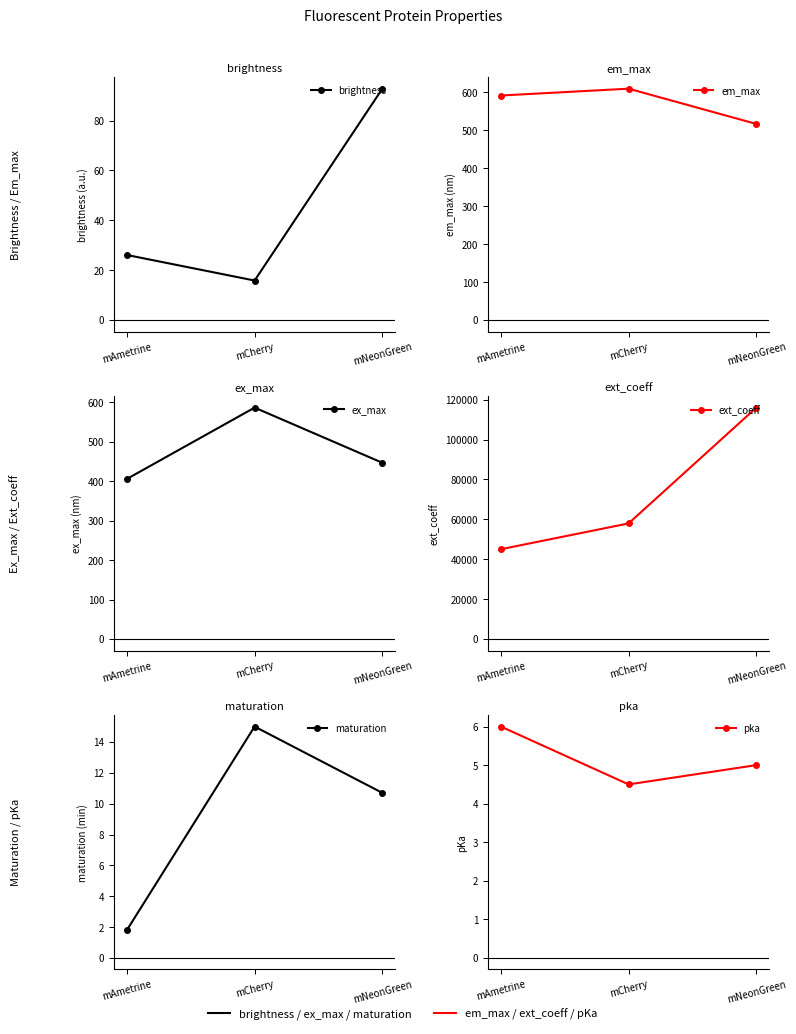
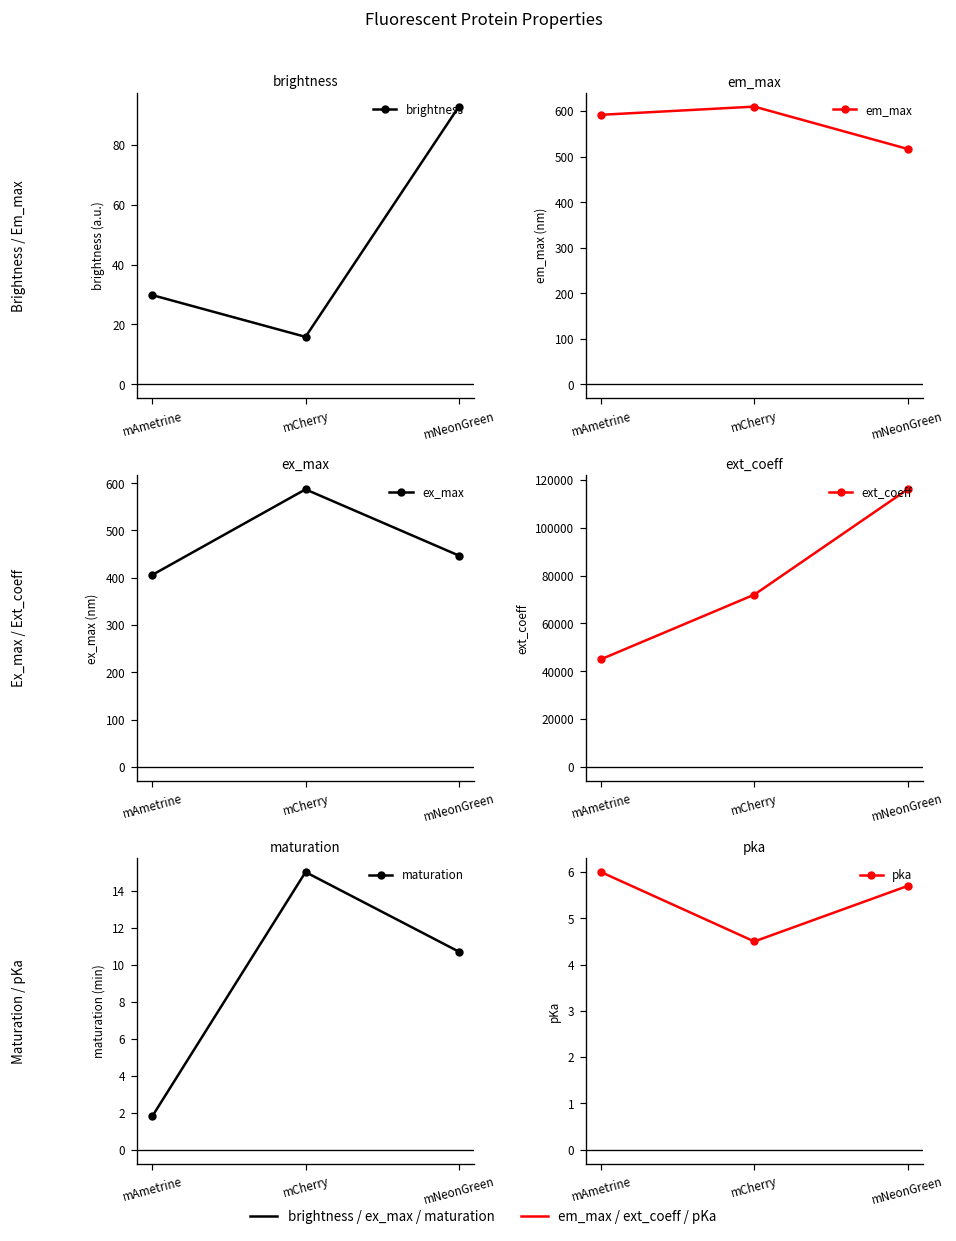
  {
    "brightness": {
-     "mAmetrine": 26,
+     "mAmetrine": 30,
      "mCherry": 16,
      "mNeonGreen": 93
    },
    "em_max": {
      "mAmetrine": 590,
      "mCherry": 610,
      "mNeonGreen": 520
    },
    "ex_max": {
      "mAmetrine": 410,
      "mCherry": 590,
      "mNeonGreen": 450
    },
    "ext_coeff": {
      "mAmetrine": 45000,
-     "mCherry": 58000,
+     "mCherry": 72000,
      "mNeonGreen": 116000
    },
    "maturation": {
      "mAmetrine": 1.8,
      "mCherry": 15.0,
      "mNeonGreen": 10.7
    },
    "pka": {
      "mAmetrine": 6.0,
      "mCherry": 4.5,
-     "mNeonGreen": 5.0
+     "mNeonGreen": 5.7
    }
  }
